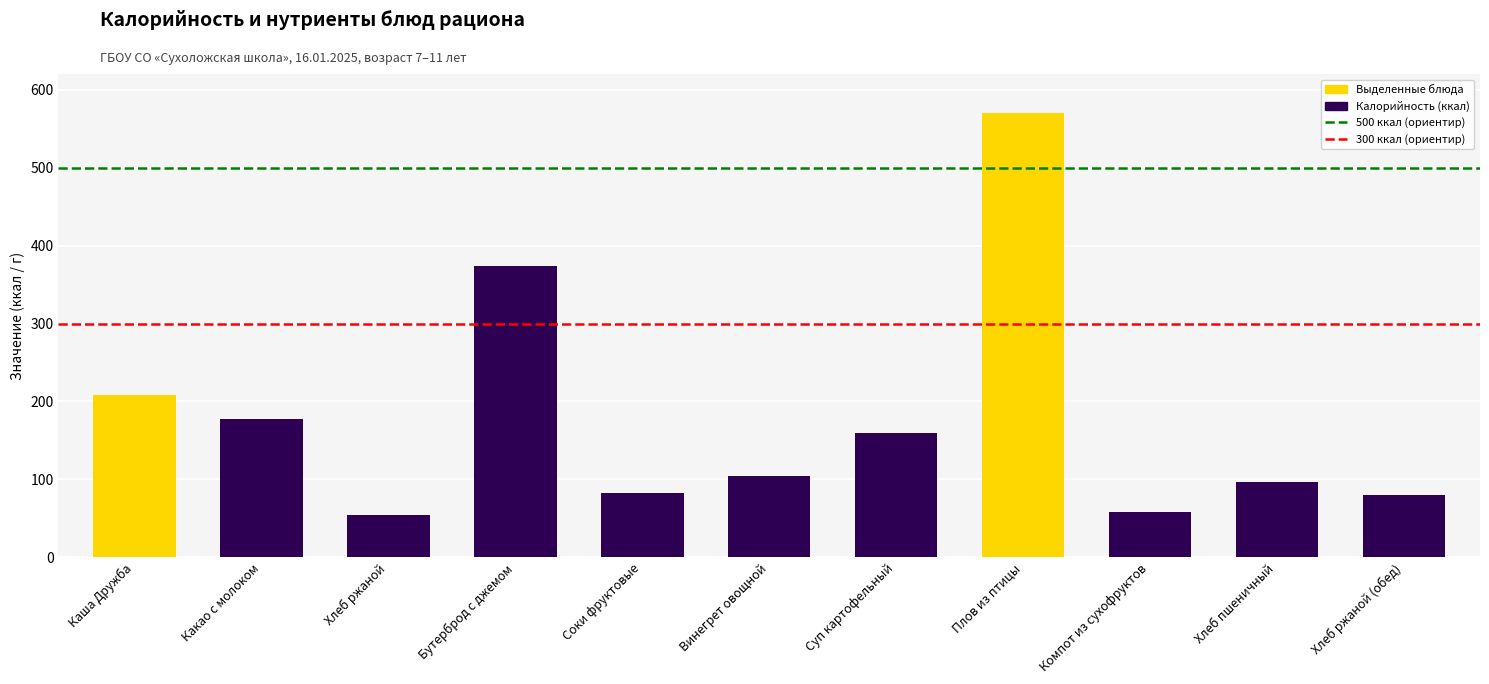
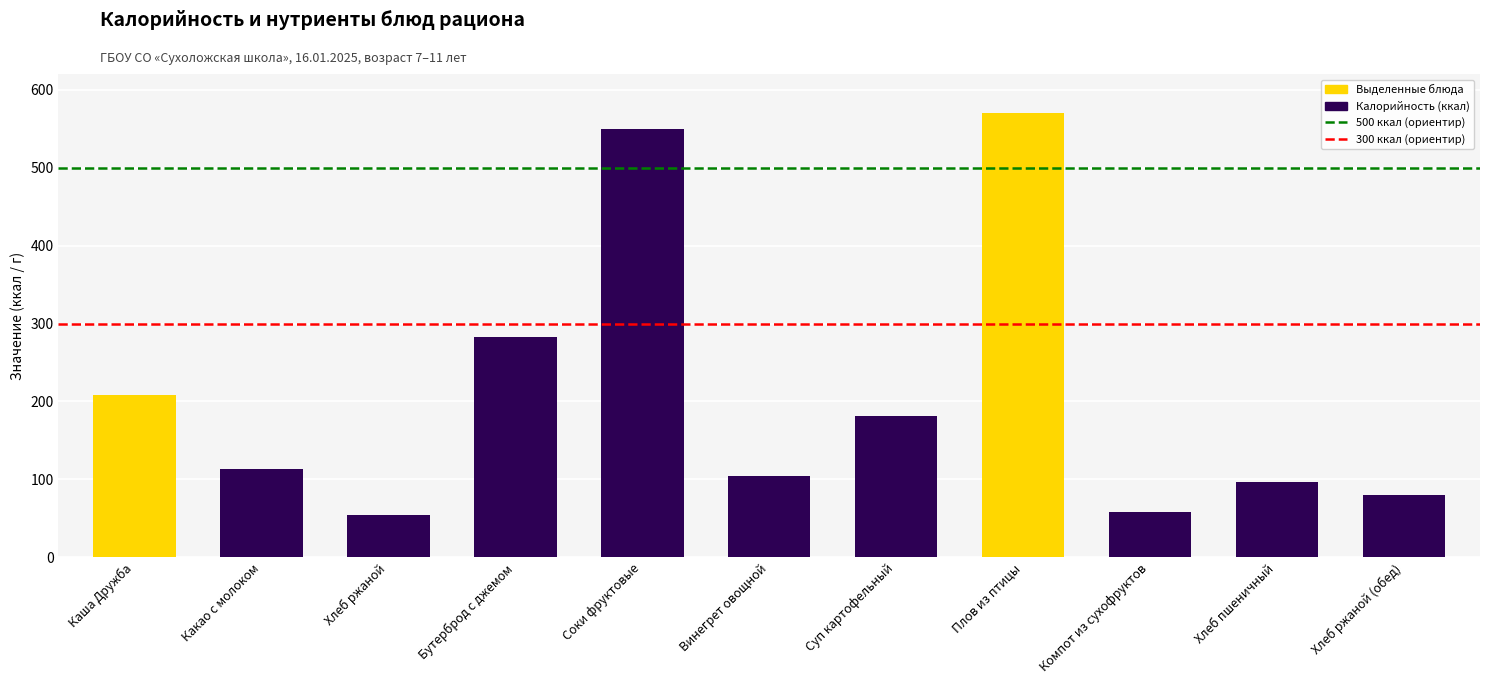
  {
    "Каша Дружба": 210,
-   "Какао с молоком": 180,
+   "Какао с молоком": 110,
    "Хлеб ржаной": 50,
-   "Бутерброд с джемом": 370,
-   "Соки фруктовые": 80,
+   "Бутерброд с джемом": 280,
+   "Соки фруктовые": 550,
    "Винегрет овощной": 100,
-   "Суп картофельный": 160,
+   "Суп картофельный": 180,
    "Плов из птицы": 570,
    "Компот из сухофруктов": 60,
    "Хлеб пшеничный": 100,
    "Хлеб ржаной (обед)": 80
  }
